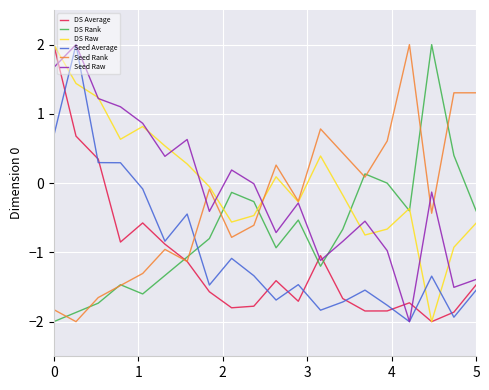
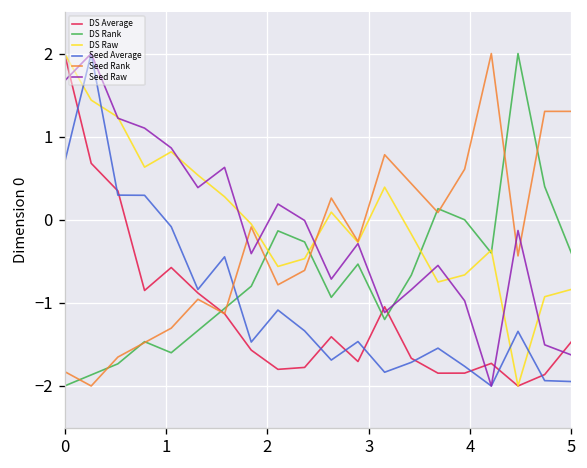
  {
    "DS Average": {
      "5": -1.5
    },
    "DS Rank": {
      "0": -2.0,
      "5": -0.4
    },
    "DS Raw": {
-     "5": -0.6
+     "5": -0.8
    },
    "Seed Average": {
      "0": 0.7,
-     "5": -1.5
+     "5": -1.9
    },
    "Seed Rank": {
      "0": -1.8,
      "5": 1.3
    },
    "Seed Raw": {
      "0": 1.7,
-     "5": -1.4
+     "5": -1.6
    }
  }
